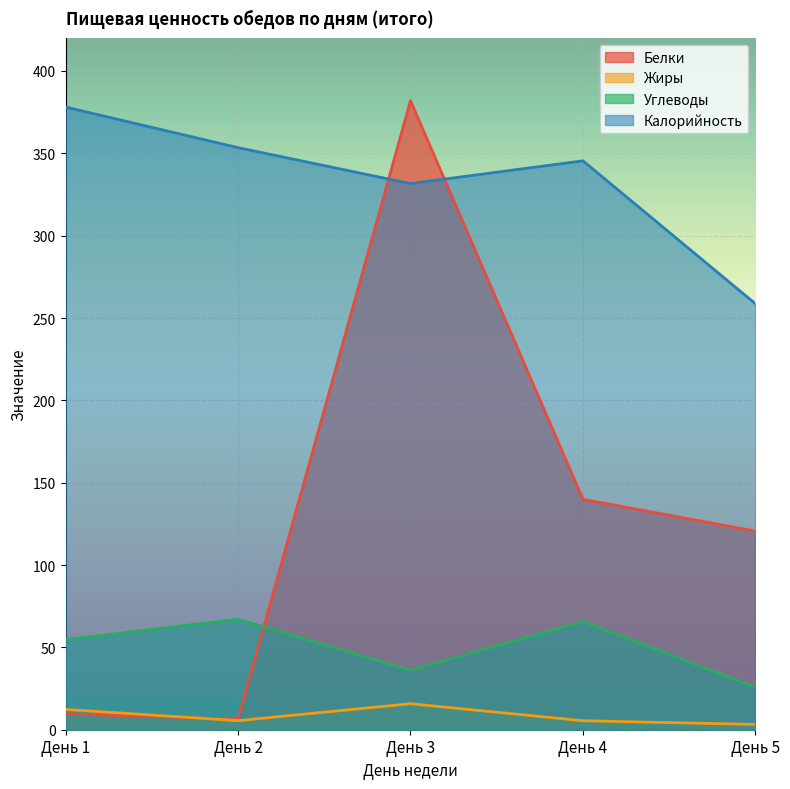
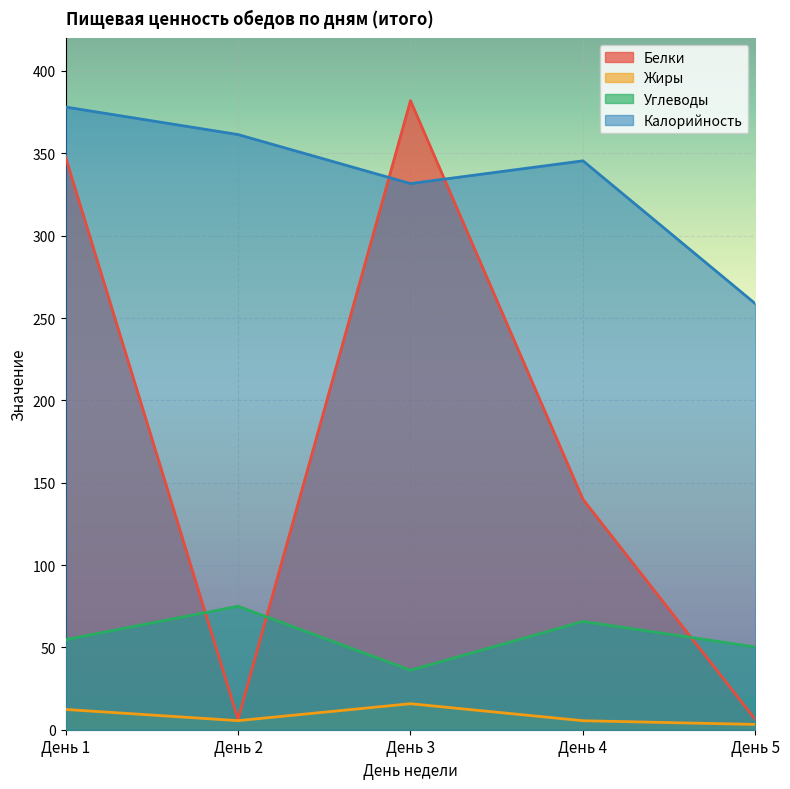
  {
    "Белки": {
-     "День 1": 10,
+     "День 1": 348,
      "День 3": 382,
      "День 4": 140,
-     "День 5": 121
+     "День 5": 6
    },
    "Жиры": {
      "День 1": 12,
      "День 3": 16,
      "День 4": 5,
      "День 5": 3
    },
    "Углеводы": {
      "День 1": 55,
-     "День 2": 67,
+     "День 2": 75,
      "День 3": 36,
      "День 4": 66,
-     "День 5": 26
+     "День 5": 50
    },
    "Калорийность": {
      "День 1": 378,
-     "День 2": 353,
+     "День 2": 361,
      "День 3": 332,
      "День 4": 345,
      "День 5": 259
    }
  }
